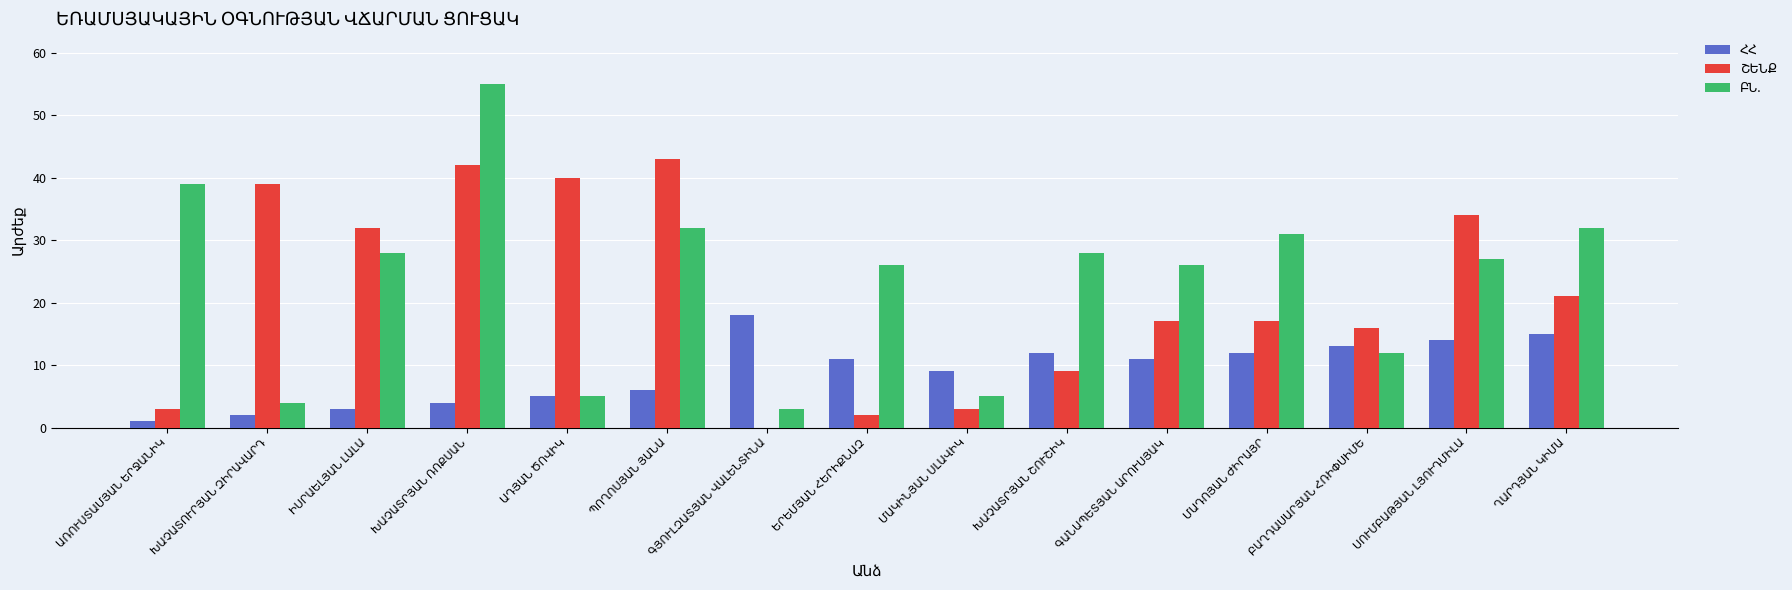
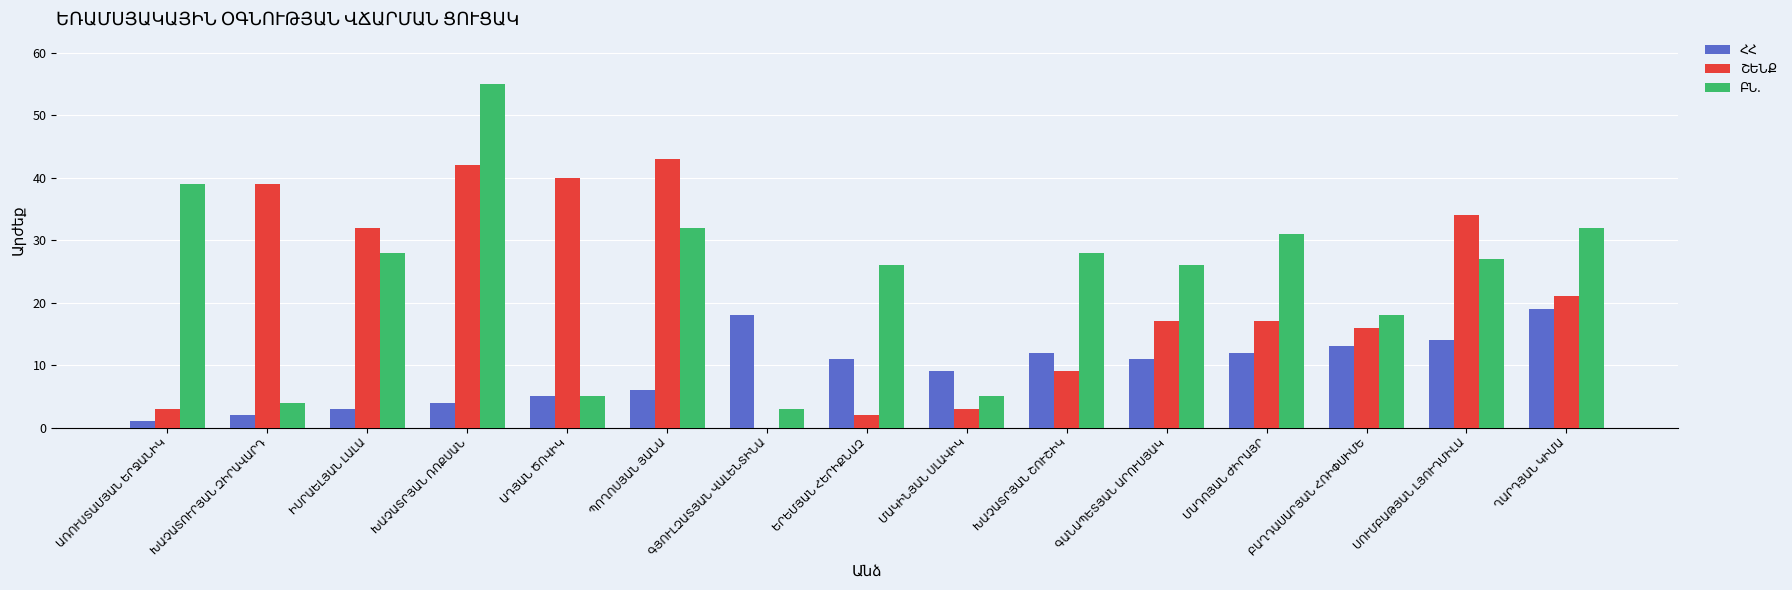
  {
    "ՀՀ": {
      "ԱՌՈՒՍՏԱՄՅԱՆ ԵՐՋԱՆԻԿ": 1,
      "ԽԱՉԱՏՈՒՐՅԱՆ ԶԻՐԱՎԱՐԴ": 2,
      "ԻՍՐԱԵԼՅԱՆ ԼԱԼԱ": 3,
      "ԽԱՉԱՏՐՅԱՆ ՌՈՔՍԱՆ": 4,
      "ԱԴՅԱՆ ԾՈՎԻԿ": 5,
      "ՊՈՂՈՍՅԱՆ ՅԱՆԱ": 6,
      "ԳՅՈՒԼԶԱՏՅԱՆ ՎԱԼԵՆՏԻՆԱ": 18,
      "ԵՐԵՄՅԱՆ ՀԵՐԻՔՆԱԶ": 11,
      "ՄԱԿԻՆՅԱՆ ՍԼԱՎԻԿ": 9,
      "ԽԱՉԱՏՐՅԱՆ ՇՈՒՇԻԿ": 12,
      "ԳԱՆԱՊԵՏՅԱՆ ԱՐՈՒՍՅԱԿ": 11,
      "ՄԱԴՈՅԱՆ ԺԻՐԱՅՐ": 12,
      "ԲԱՂԴԱՍԱՐՅԱՆ ՀՌԻՓՍԻՄԵ": 13,
      "ՍՈՒՄԲԱԹՅԱՆ ԼՅՈՒԴՄԻԼԱ": 14,
-     "ՂԱՐԴՅԱՆ ԿԻՄԱ": 15
+     "ՂԱՐԴՅԱՆ ԿԻՄԱ": 19
    },
    "ՇԵՆՔ": {
      "ԱՌՈՒՍՏԱՄՅԱՆ ԵՐՋԱՆԻԿ": 3,
      "ԽԱՉԱՏՈՒՐՅԱՆ ԶԻՐԱՎԱՐԴ": 39,
      "ԻՍՐԱԵԼՅԱՆ ԼԱԼԱ": 32,
      "ԽԱՉԱՏՐՅԱՆ ՌՈՔՍԱՆ": 42,
      "ԱԴՅԱՆ ԾՈՎԻԿ": 40,
      "ՊՈՂՈՍՅԱՆ ՅԱՆԱ": 43,
      "ԳՅՈՒԼԶԱՏՅԱՆ ՎԱԼԵՆՏԻՆԱ": 0,
      "ԵՐԵՄՅԱՆ ՀԵՐԻՔՆԱԶ": 2,
      "ՄԱԿԻՆՅԱՆ ՍԼԱՎԻԿ": 3,
      "ԽԱՉԱՏՐՅԱՆ ՇՈՒՇԻԿ": 9,
      "ԳԱՆԱՊԵՏՅԱՆ ԱՐՈՒՍՅԱԿ": 17,
      "ՄԱԴՈՅԱՆ ԺԻՐԱՅՐ": 17,
      "ԲԱՂԴԱՍԱՐՅԱՆ ՀՌԻՓՍԻՄԵ": 16,
      "ՍՈՒՄԲԱԹՅԱՆ ԼՅՈՒԴՄԻԼԱ": 34,
      "ՂԱՐԴՅԱՆ ԿԻՄԱ": 21
    },
    "ԲՆ.": {
      "ԱՌՈՒՍՏԱՄՅԱՆ ԵՐՋԱՆԻԿ": 39,
      "ԽԱՉԱՏՈՒՐՅԱՆ ԶԻՐԱՎԱՐԴ": 4,
      "ԻՍՐԱԵԼՅԱՆ ԼԱԼԱ": 28,
      "ԽԱՉԱՏՐՅԱՆ ՌՈՔՍԱՆ": 55,
      "ԱԴՅԱՆ ԾՈՎԻԿ": 5,
      "ՊՈՂՈՍՅԱՆ ՅԱՆԱ": 32,
      "ԳՅՈՒԼԶԱՏՅԱՆ ՎԱԼԵՆՏԻՆԱ": 3,
      "ԵՐԵՄՅԱՆ ՀԵՐԻՔՆԱԶ": 26,
      "ՄԱԿԻՆՅԱՆ ՍԼԱՎԻԿ": 5,
      "ԽԱՉԱՏՐՅԱՆ ՇՈՒՇԻԿ": 28,
      "ԳԱՆԱՊԵՏՅԱՆ ԱՐՈՒՍՅԱԿ": 26,
      "ՄԱԴՈՅԱՆ ԺԻՐԱՅՐ": 31,
-     "ԲԱՂԴԱՍԱՐՅԱՆ ՀՌԻՓՍԻՄԵ": 12,
+     "ԲԱՂԴԱՍԱՐՅԱՆ ՀՌԻՓՍԻՄԵ": 18,
      "ՍՈՒՄԲԱԹՅԱՆ ԼՅՈՒԴՄԻԼԱ": 27,
      "ՂԱՐԴՅԱՆ ԿԻՄԱ": 32
    }
  }
